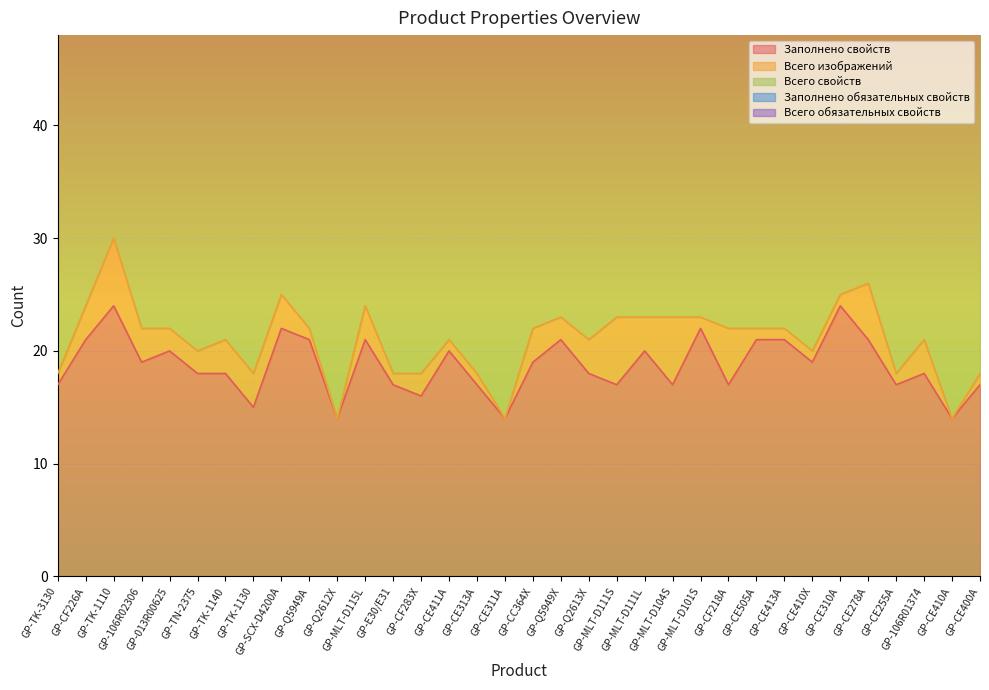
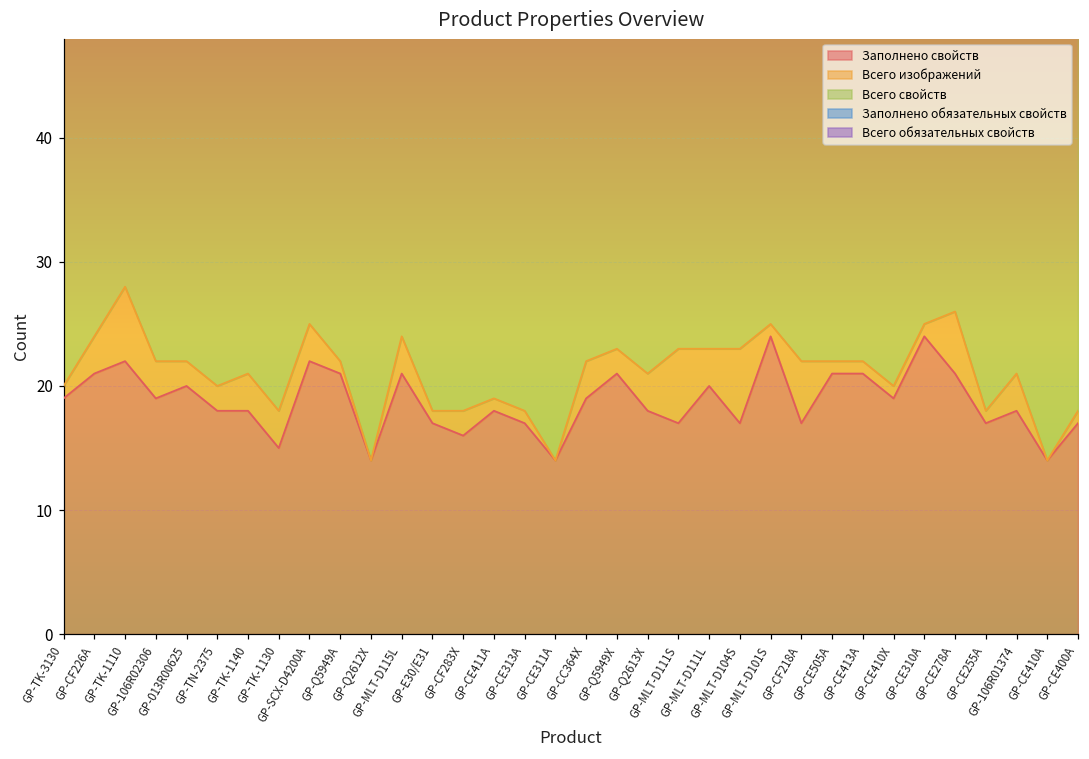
  {
    "Заполнено свойств": {
-     "GP-TK-3130": 17,
+     "GP-TK-3130": 19,
      "GP-CF226A": 21,
-     "GP-TK-1110": 24,
+     "GP-TK-1110": 22,
      "GP-106R02306": 19,
      "GP-013R00625": 20,
      "GP-TN-2375": 18,
      "GP-TK-1140": 18,
      "GP-TK-1130": 15,
      "GP-SCX-D4200A": 22,
      "GP-Q5949A": 21,
      "GP-MLT-D115L": 21,
      "GP-E30/E31": 17,
      "GP-CF283X": 16,
-     "GP-CE411A": 20,
+     "GP-CE411A": 18,
      "GP-CE313A": 17,
      "GP-CC364X": 19,
      "GP-Q5949X": 21,
      "GP-Q2613X": 18,
      "GP-MLT-D111S": 17,
      "GP-MLT-D111L": 20,
      "GP-MLT-D104S": 17,
-     "GP-MLT-D101S": 22,
+     "GP-MLT-D101S": 24,
      "GP-CF218A": 17,
      "GP-CE505A": 21,
      "GP-CE413A": 21,
      "GP-CE410X": 19,
      "GP-CE310A": 24,
      "GP-CE278A": 21,
      "GP-CE255A": 17,
      "GP-106R01374": 18,
      "GP-CE400A": 17
    },
    "Всего изображений": {
      "GP-TK-3130": 1,
      "GP-CF226A": 3,
      "GP-TK-1110": 6,
      "GP-106R02306": 3,
      "GP-013R00625": 2,
      "GP-TN-2375": 2,
      "GP-TK-1140": 3,
      "GP-TK-1130": 3,
      "GP-SCX-D4200A": 3,
      "GP-Q5949A": 1,
      "GP-MLT-D115L": 3,
      "GP-E30/E31": 1,
      "GP-CF283X": 2,
      "GP-CE411A": 1,
      "GP-CE313A": 1,
      "GP-CC364X": 3,
      "GP-Q5949X": 2,
      "GP-Q2613X": 3,
      "GP-MLT-D111S": 6,
      "GP-MLT-D111L": 3,
      "GP-MLT-D104S": 6,
      "GP-MLT-D101S": 1,
      "GP-CF218A": 5,
      "GP-CE505A": 1,
      "GP-CE413A": 1,
      "GP-CE410X": 1,
      "GP-CE310A": 1,
      "GP-CE278A": 5,
      "GP-CE255A": 1,
      "GP-106R01374": 3,
      "GP-CE400A": 1
    }
  }
